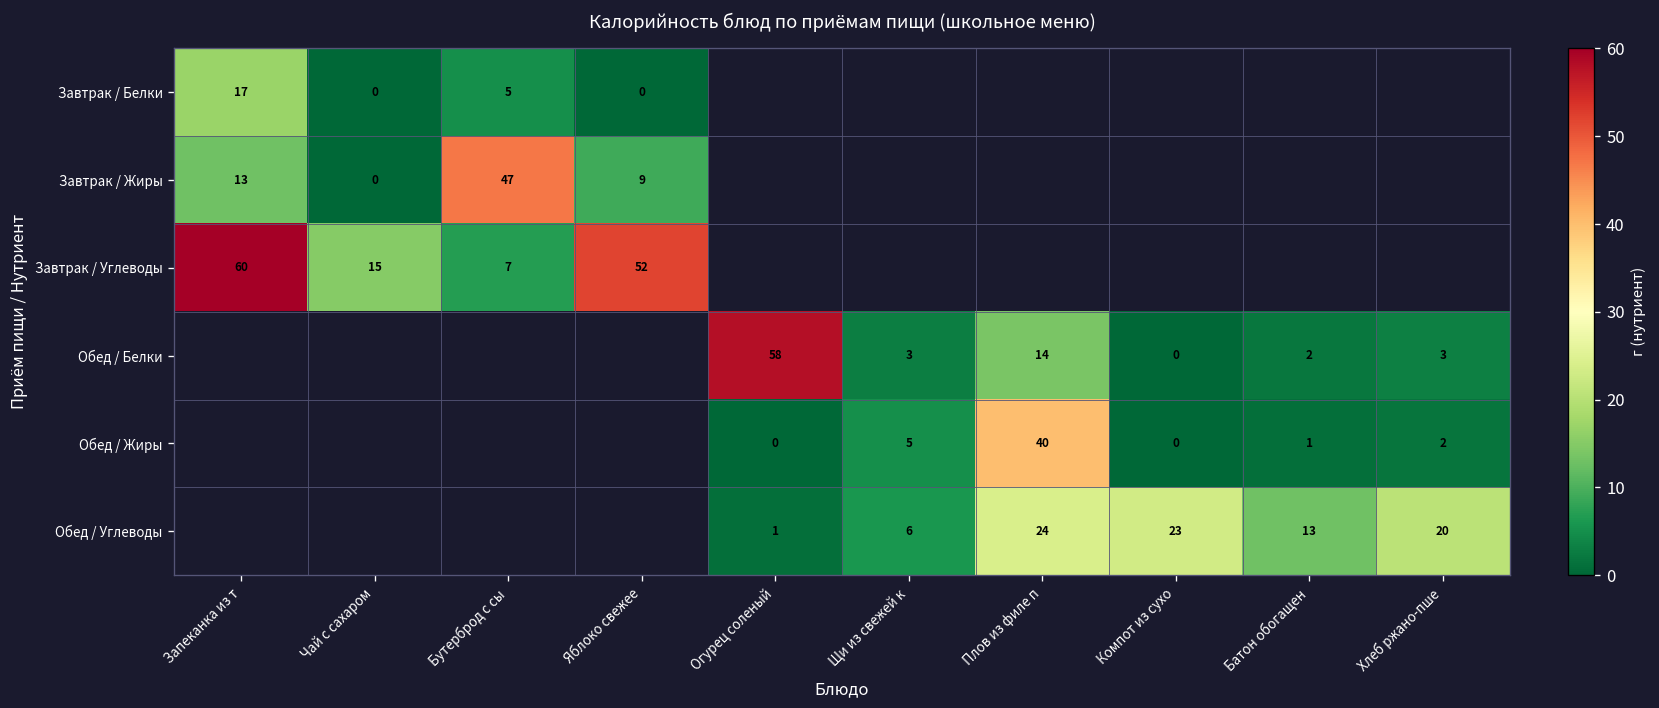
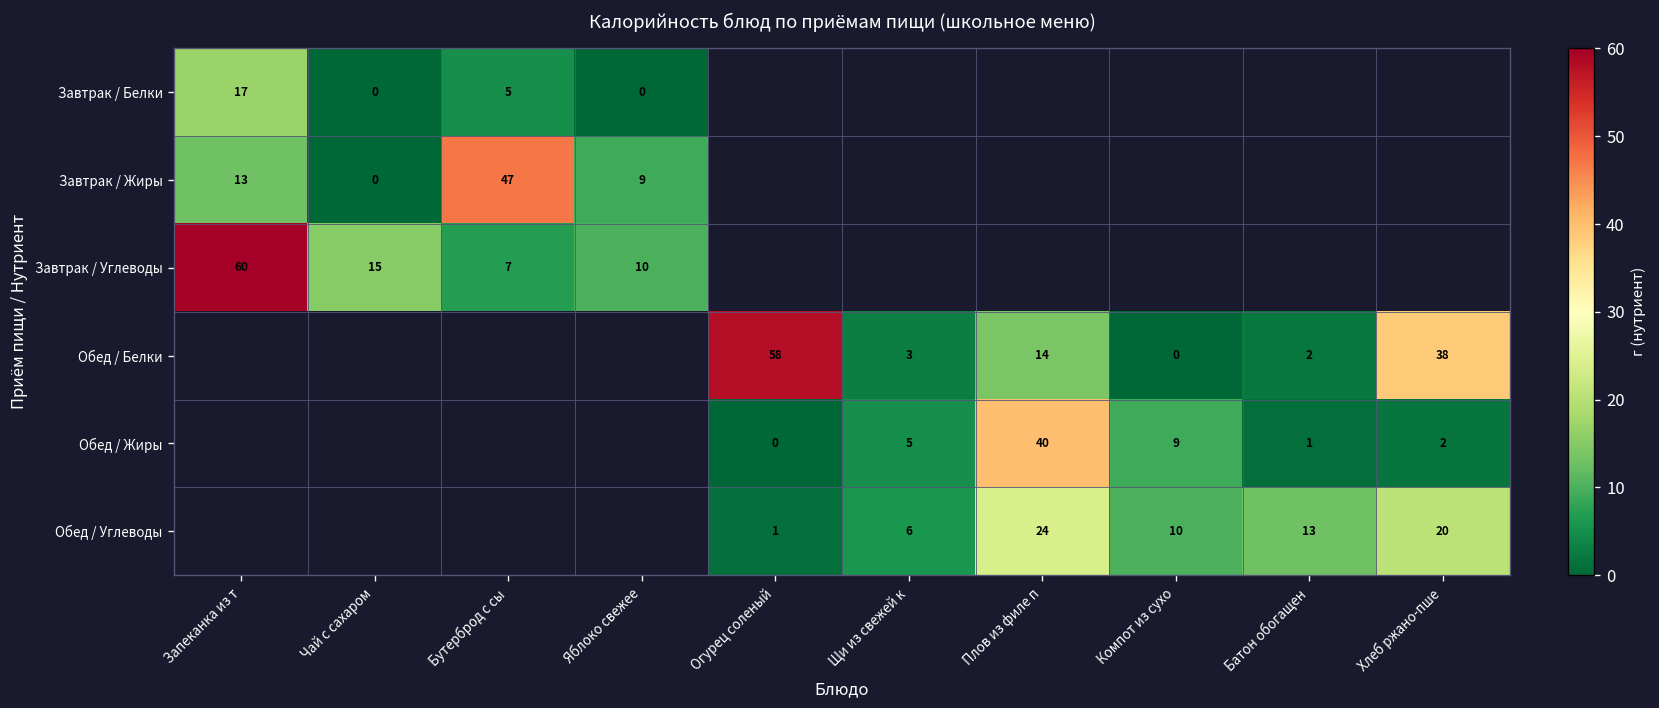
  {
    "Завтрак / Белки": {
      "Запеканка из т": 17,
      "Чай с сахаром": 0,
      "Бутерброд с сы": 5,
      "Яблоко свежее": 0
    },
    "Завтрак / Жиры": {
      "Запеканка из т": 13,
      "Чай с сахаром": 0,
      "Бутерброд с сы": 47,
      "Яблоко свежее": 9
    },
    "Завтрак / Углеводы": {
      "Запеканка из т": 60,
      "Чай с сахаром": 15,
      "Бутерброд с сы": 7,
-     "Яблоко свежее": 52
+     "Яблоко свежее": 10
    },
    "Обед / Белки": {
      "Огурец соленый": 58,
      "Щи из свежей к": 3,
      "Плов из филе п": 14,
      "Компот из сухо": 0,
      "Батон обогащен": 2,
-     "Хлеб ржано-пше": 3
+     "Хлеб ржано-пше": 38
    },
    "Обед / Жиры": {
      "Огурец соленый": 0,
      "Щи из свежей к": 5,
      "Плов из филе п": 40,
-     "Компот из сухо": 0,
+     "Компот из сухо": 9,
      "Батон обогащен": 1,
      "Хлеб ржано-пше": 2
    },
    "Обед / Углеводы": {
      "Огурец соленый": 1,
      "Щи из свежей к": 6,
      "Плов из филе п": 24,
-     "Компот из сухо": 23,
+     "Компот из сухо": 10,
      "Батон обогащен": 13,
      "Хлеб ржано-пше": 20
    }
  }
